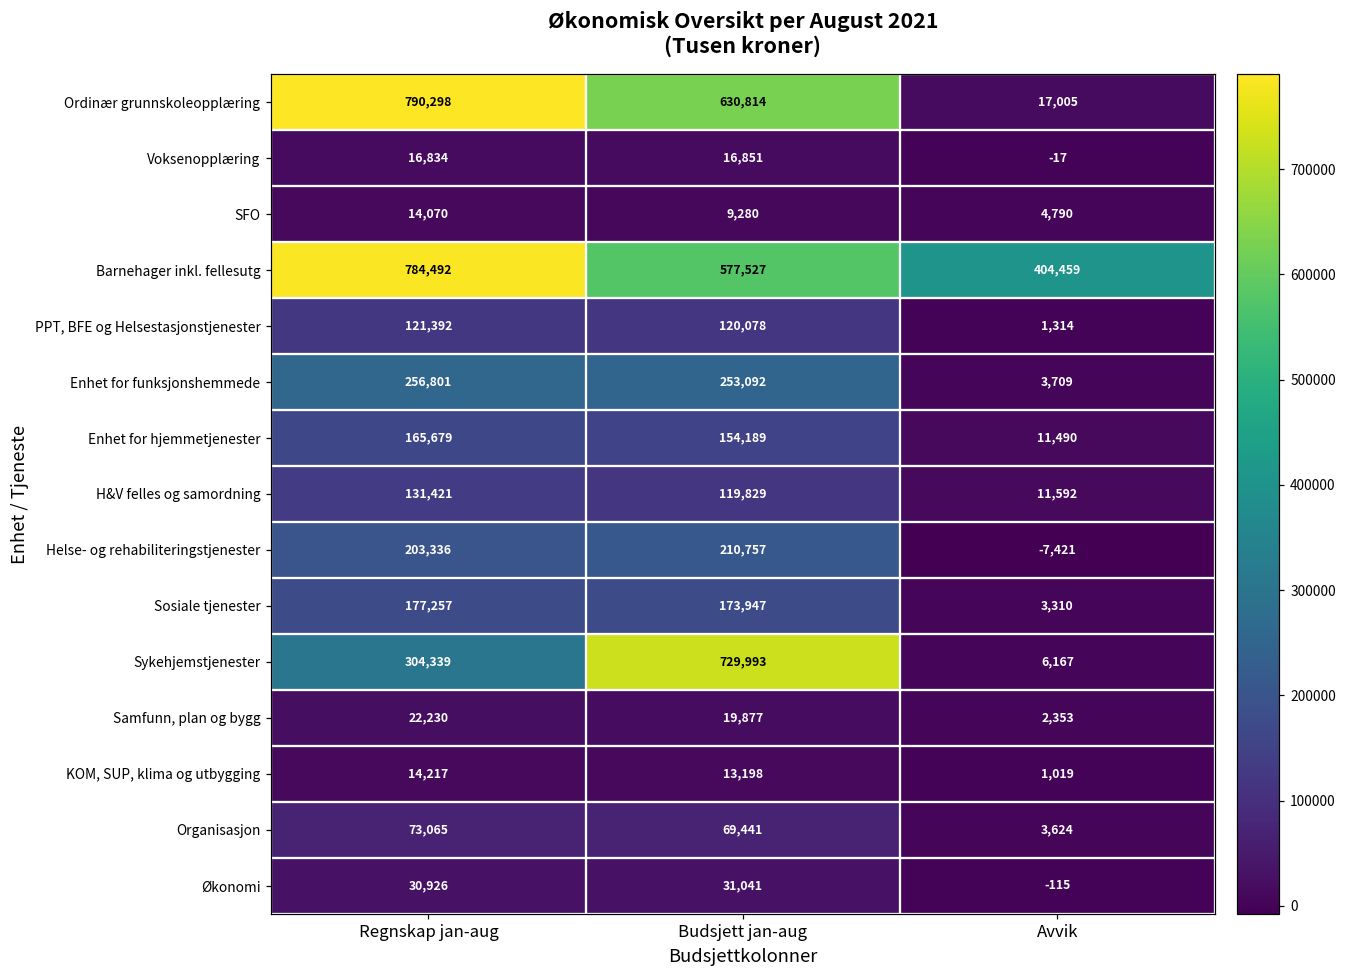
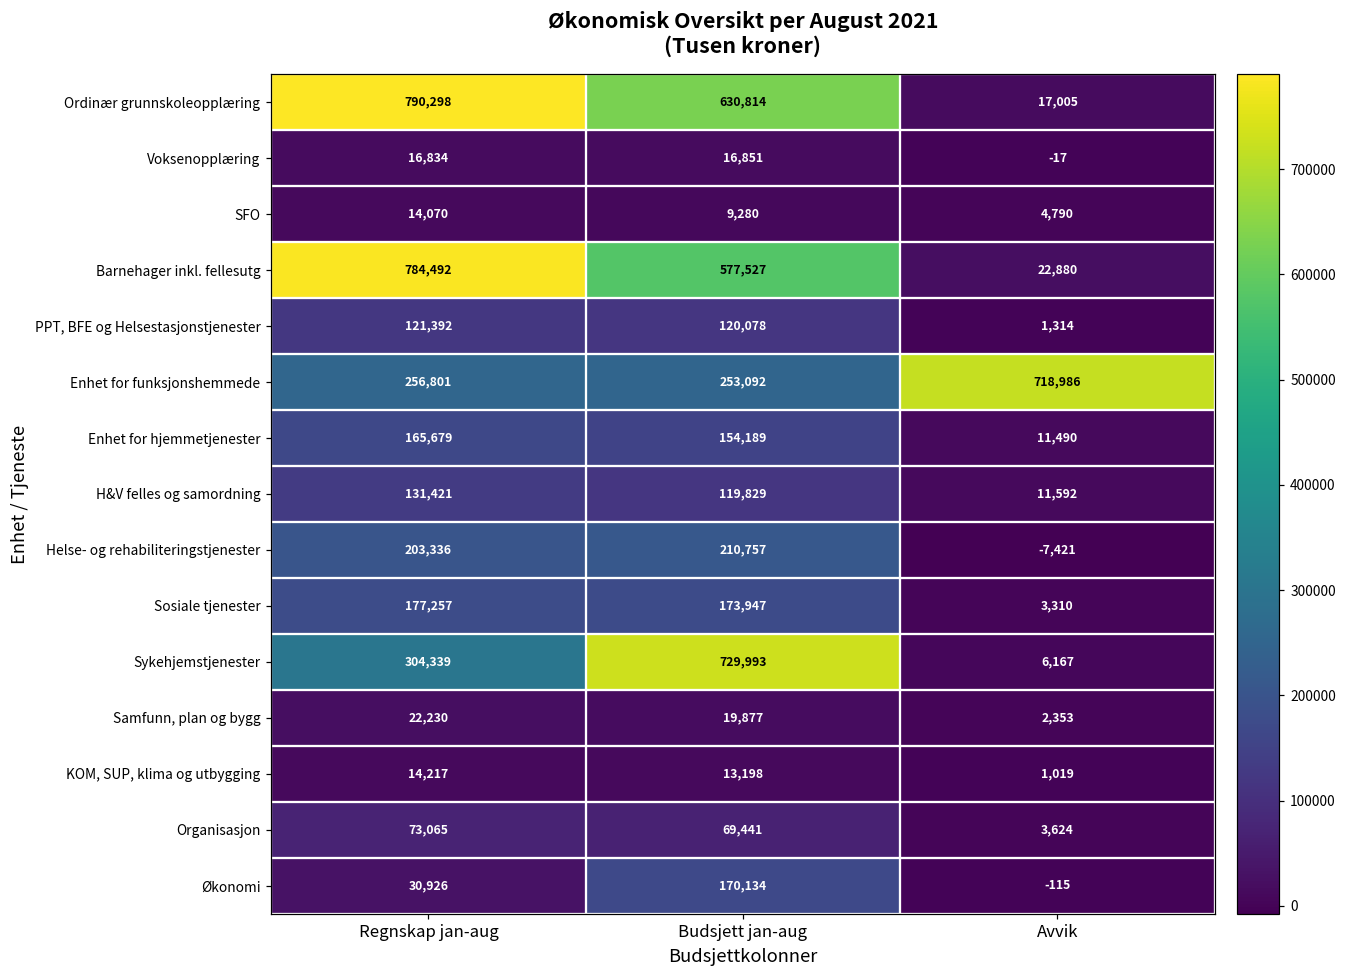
  {
    "Ordinær grunnskoleopplæring": {
      "Regnskap jan-aug": "790,298",
      "Budsjett jan-aug": "630,814",
      "Avvik": "17,005"
    },
    "Voksenopplæring": {
      "Regnskap jan-aug": "16,834",
      "Budsjett jan-aug": "16,851",
      "Avvik": "-17"
    },
    "SFO": {
      "Regnskap jan-aug": "14,070",
      "Budsjett jan-aug": "9,280",
      "Avvik": "4,790"
    },
    "Barnehager inkl. fellesutg": {
      "Regnskap jan-aug": "784,492",
      "Budsjett jan-aug": "577,527",
-     "Avvik": "404,459"
+     "Avvik": "22,880"
    },
    "PPT, BFE og Helsestasjonstjenester": {
      "Regnskap jan-aug": "121,392",
      "Budsjett jan-aug": "120,078",
      "Avvik": "1,314"
    },
    "Enhet for funksjonshemmede": {
      "Regnskap jan-aug": "256,801",
      "Budsjett jan-aug": "253,092",
-     "Avvik": "3,709"
+     "Avvik": "718,986"
    },
    "Enhet for hjemmetjenester": {
      "Regnskap jan-aug": "165,679",
      "Budsjett jan-aug": "154,189",
      "Avvik": "11,490"
    },
    "H&V felles og samordning": {
      "Regnskap jan-aug": "131,421",
      "Budsjett jan-aug": "119,829",
      "Avvik": "11,592"
    },
    "Helse- og rehabiliteringstjenester": {
      "Regnskap jan-aug": "203,336",
      "Budsjett jan-aug": "210,757",
      "Avvik": "-7,421"
    },
    "Sosiale tjenester": {
      "Regnskap jan-aug": "177,257",
      "Budsjett jan-aug": "173,947",
      "Avvik": "3,310"
    },
    "Sykehjemstjenester": {
      "Regnskap jan-aug": "304,339",
      "Budsjett jan-aug": "729,993",
      "Avvik": "6,167"
    },
    "Samfunn, plan og bygg": {
      "Regnskap jan-aug": "22,230",
      "Budsjett jan-aug": "19,877",
      "Avvik": "2,353"
    },
    "KOM, SUP, klima og utbygging": {
      "Regnskap jan-aug": "14,217",
      "Budsjett jan-aug": "13,198",
      "Avvik": "1,019"
    },
    "Organisasjon": {
      "Regnskap jan-aug": "73,065",
      "Budsjett jan-aug": "69,441",
      "Avvik": "3,624"
    },
    "Økonomi": {
      "Regnskap jan-aug": "30,926",
-     "Budsjett jan-aug": "31,041",
+     "Budsjett jan-aug": "170,134",
      "Avvik": "-115"
    }
  }
